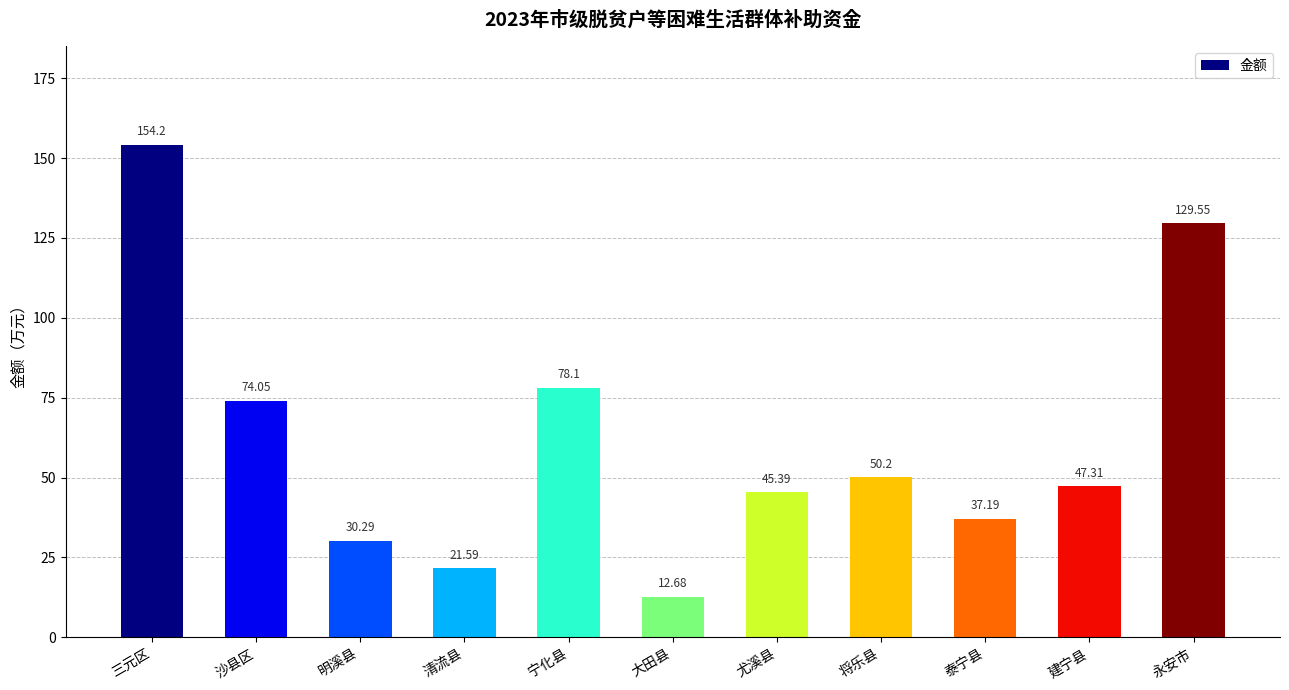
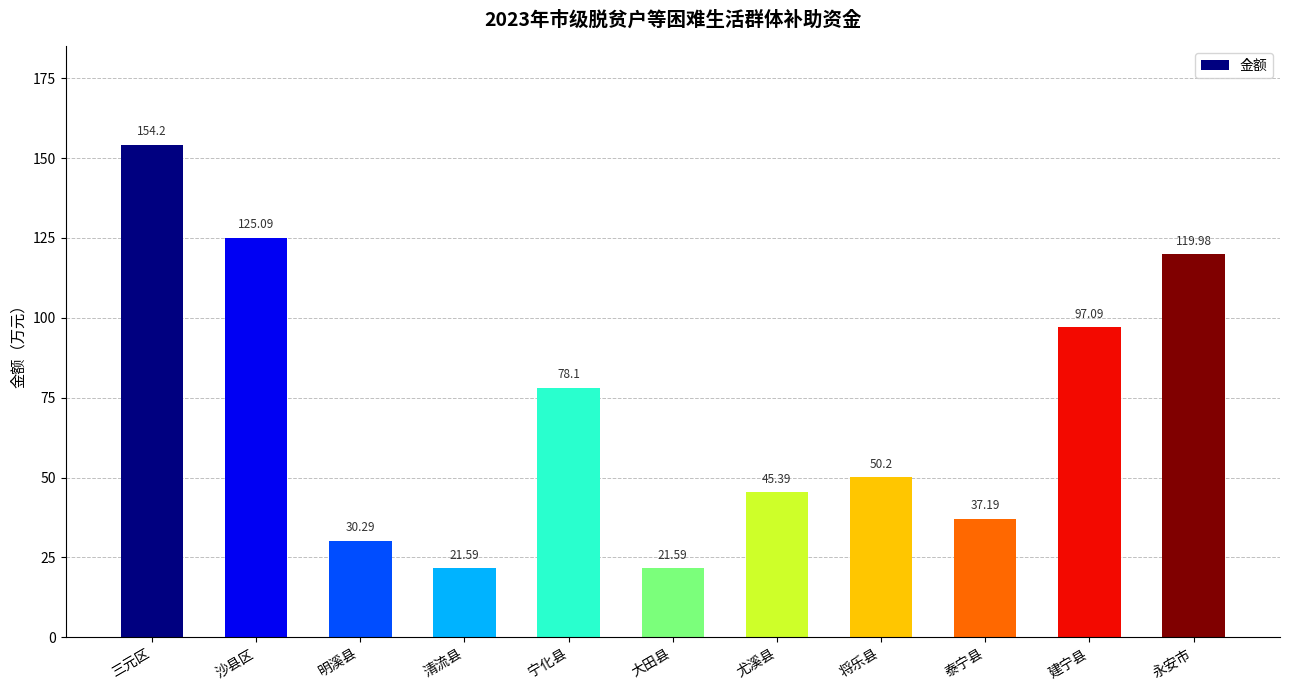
  {
    "三元区": 154.2,
-   "沙县区": 74.05,
+   "沙县区": 125.09,
    "明溪县": 30.29,
    "清流县": 21.59,
    "宁化县": 78.1,
-   "大田县": 12.68,
+   "大田县": 21.59,
    "尤溪县": 45.39,
    "将乐县": 50.2,
    "泰宁县": 37.19,
-   "建宁县": 47.31,
-   "永安市": 129.55
+   "建宁县": 97.09,
+   "永安市": 119.98
  }
